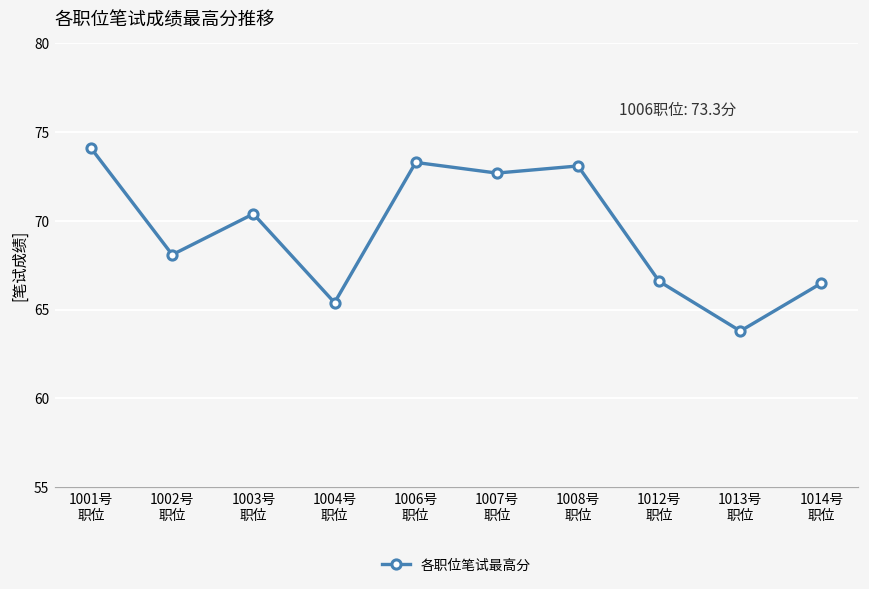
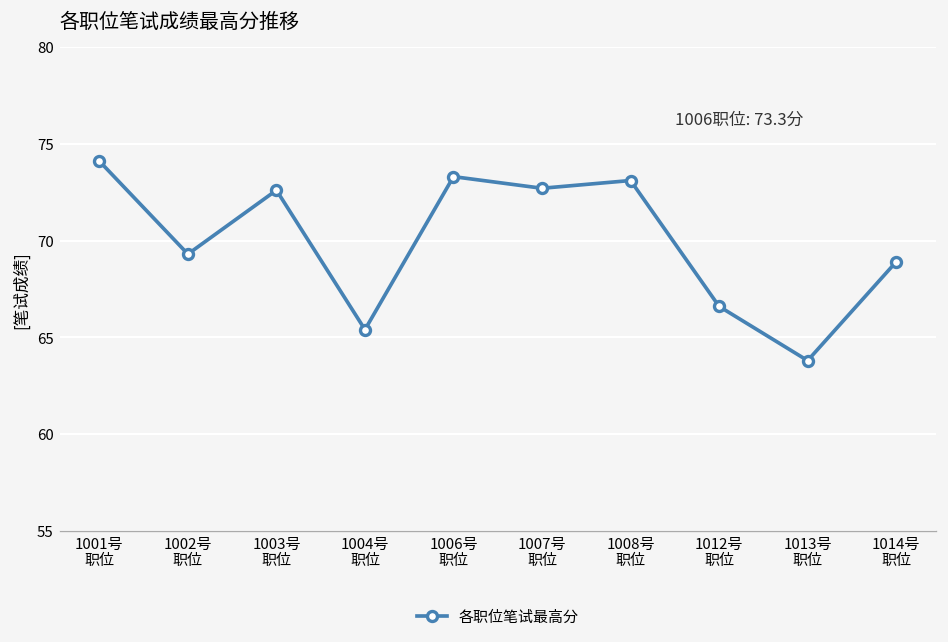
  {
    "1001号 职位": 74.1,
-   "1002号 职位": 68.1,
-   "1003号 职位": 70.4,
+   "1002号 职位": 69.3,
+   "1003号 职位": 72.6,
    "1004号 职位": 65.4,
    "1006号 职位": 73.3,
    "1007号 职位": 72.7,
    "1008号 职位": 73.1,
    "1012号 职位": 66.6,
    "1013号 职位": 63.8,
-   "1014号 职位": 66.5
+   "1014号 职位": 68.9
  }
